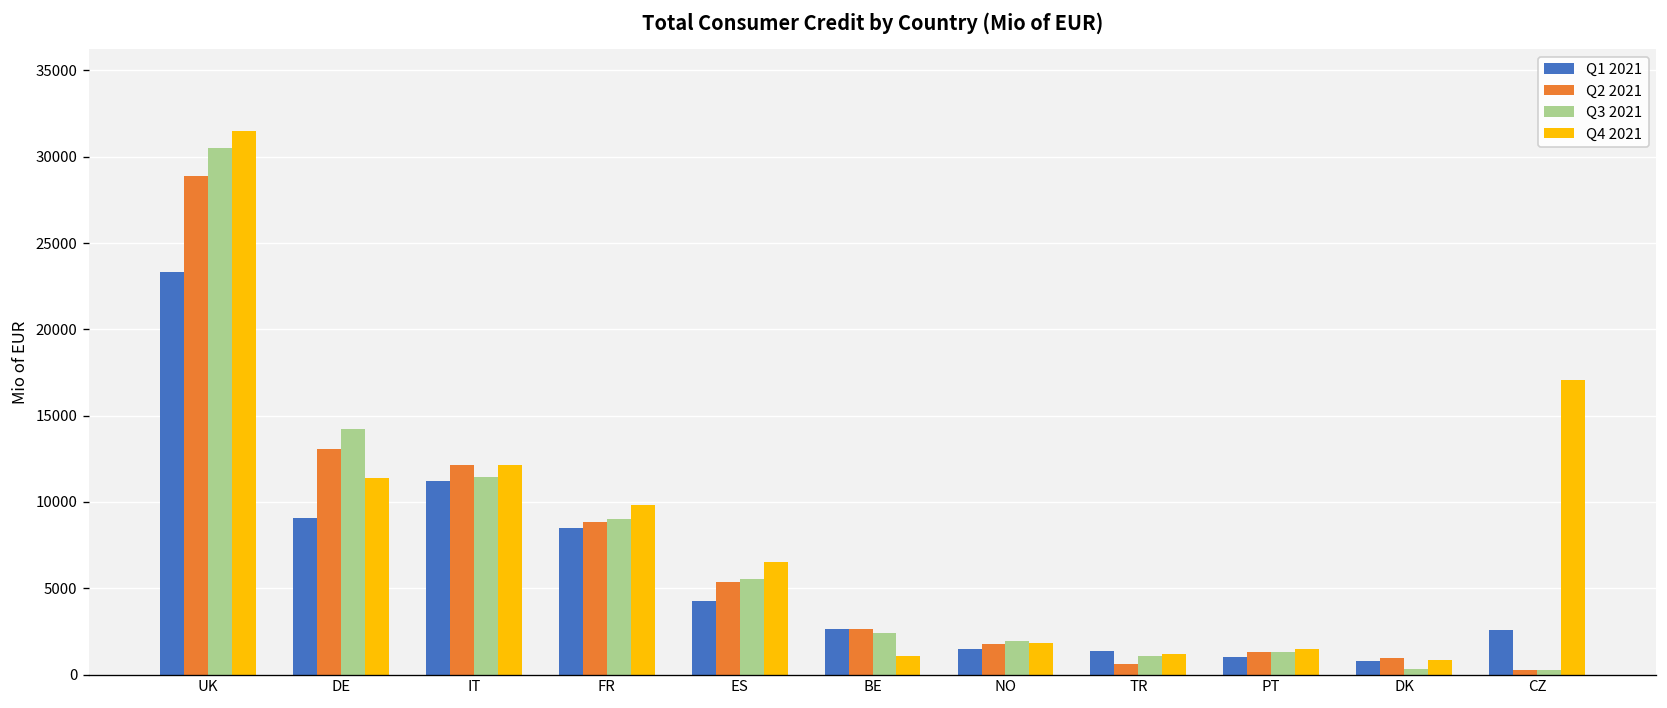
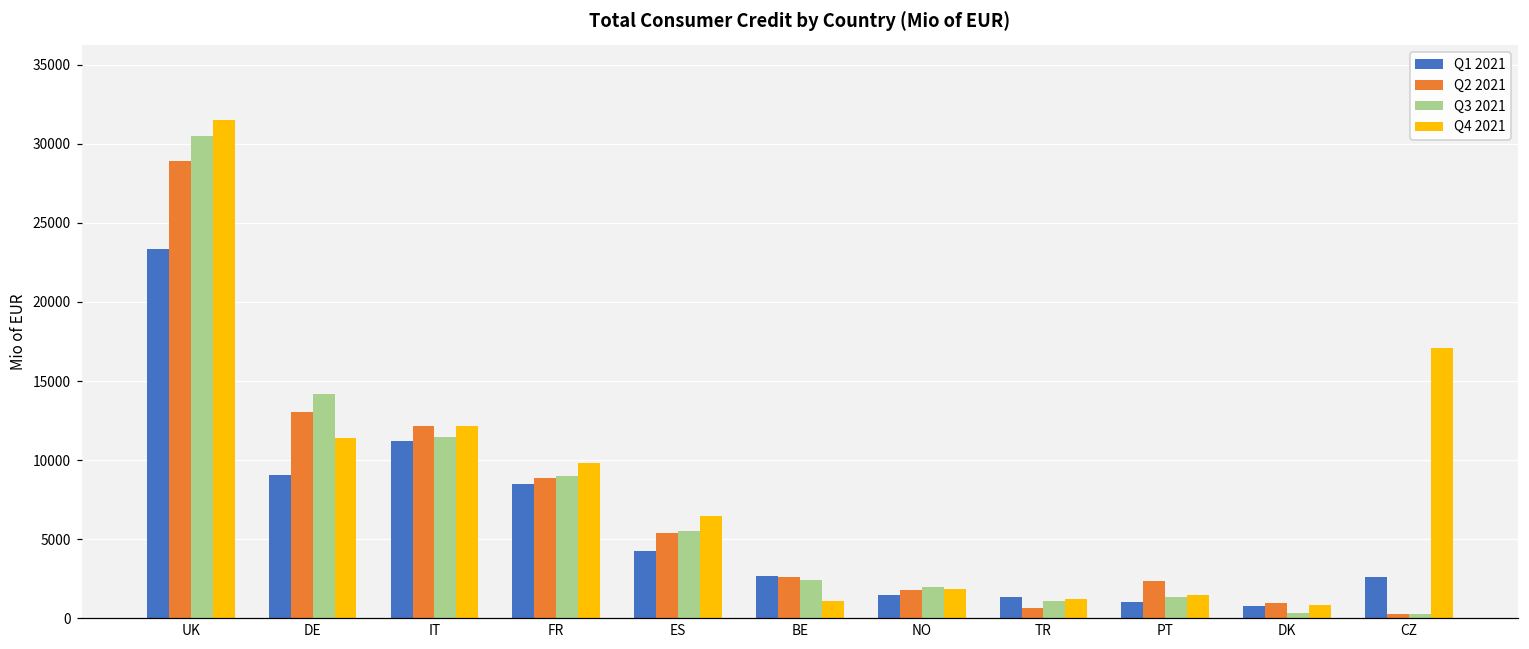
  {
    "Q1 2021": {
      "UK": 23300,
      "DE": 9000,
      "IT": 11200,
      "FR": 8500,
      "ES": 4300,
      "BE": 2700,
      "NO": 1500,
      "TR": 1400,
      "PT": 1000,
      "DK": 800,
      "CZ": 2600
    },
    "Q2 2021": {
      "UK": 28900,
      "DE": 13100,
      "IT": 12200,
      "FR": 8900,
      "ES": 5400,
      "BE": 2600,
      "NO": 1800,
      "TR": 600,
-     "PT": 1300,
+     "PT": 2400,
      "DK": 900,
      "CZ": 300
    },
    "Q3 2021": {
      "UK": 30500,
      "DE": 14200,
      "IT": 11400,
      "FR": 9000,
      "ES": 5500,
      "BE": 2400,
      "NO": 2000,
      "TR": 1100,
      "PT": 1300,
      "DK": 300,
      "CZ": 300
    },
    "Q4 2021": {
      "UK": 31500,
      "DE": 11400,
      "IT": 12100,
      "FR": 9800,
      "ES": 6500,
      "BE": 1100,
      "NO": 1800,
      "TR": 1200,
      "PT": 1500,
      "DK": 900,
      "CZ": 17100
    }
  }
